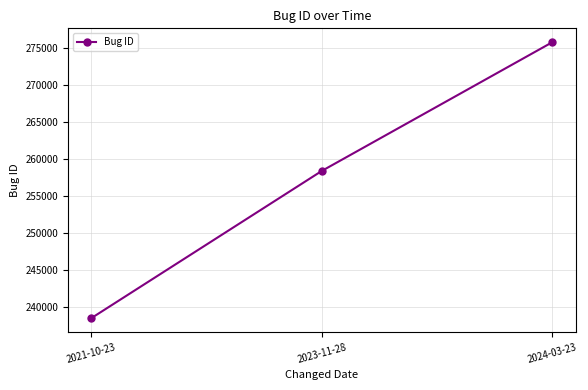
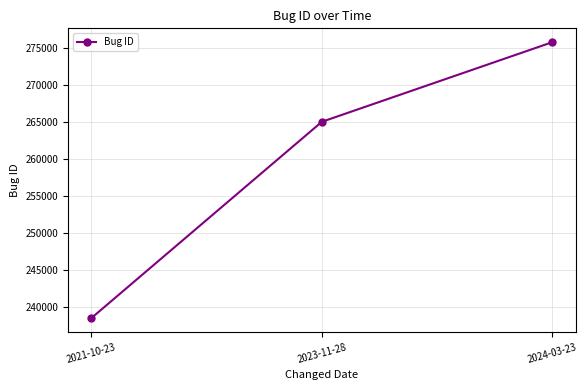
  {
    "2021-10-23": 238000,
-   "2023-11-28": 258000,
+   "2023-11-28": 265000,
    "2024-03-23": 276000
  }
